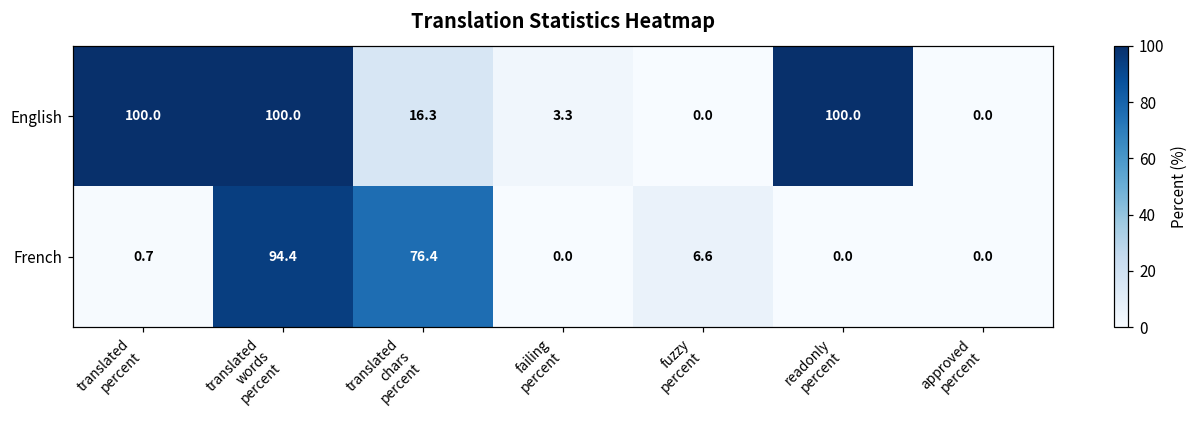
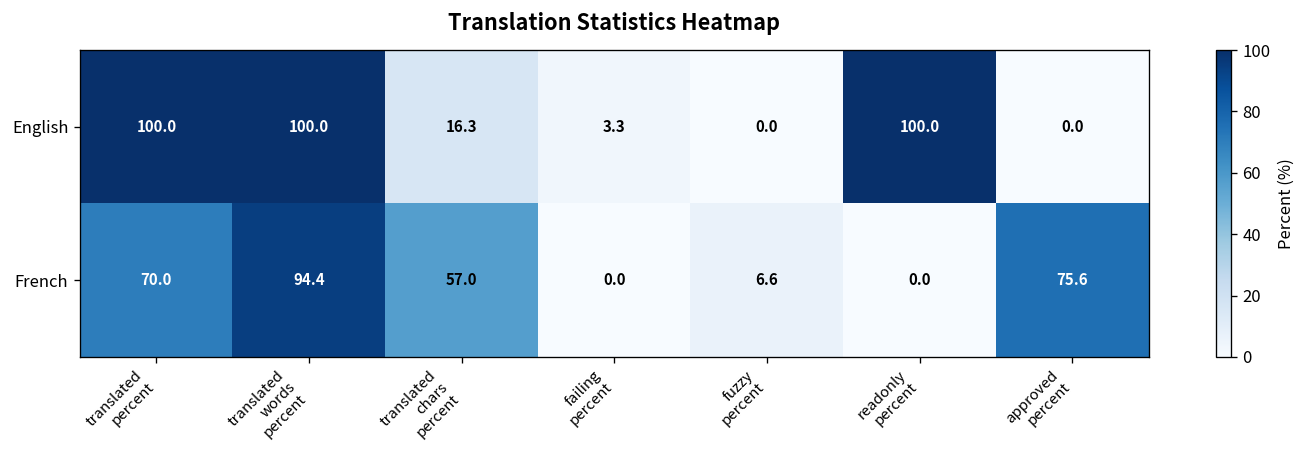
  {
    "English": {
      "translated percent": 100.0,
      "translated words percent": 100.0,
      "translated chars percent": 16.3,
      "failing percent": 3.3,
      "fuzzy percent": 0.0,
      "readonly percent": 100.0,
      "approved percent": 0.0
    },
    "French": {
-     "translated percent": 0.7,
+     "translated percent": 70.0,
      "translated words percent": 94.4,
-     "translated chars percent": 76.4,
+     "translated chars percent": 57.0,
      "failing percent": 0.0,
      "fuzzy percent": 6.6,
      "readonly percent": 0.0,
-     "approved percent": 0.0
+     "approved percent": 75.6
    }
  }
